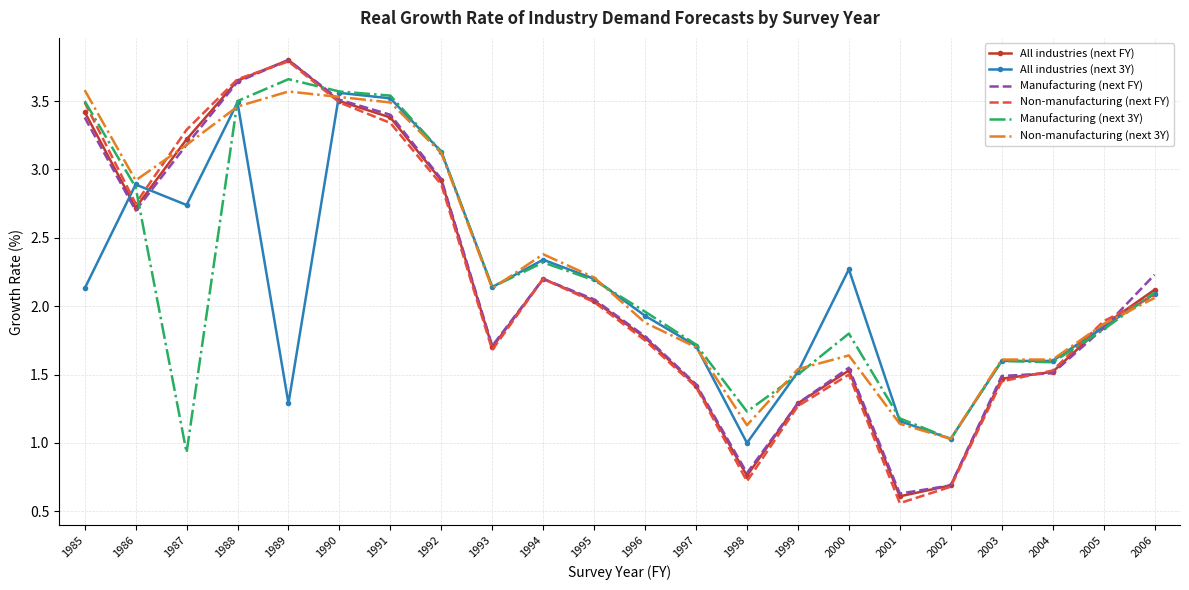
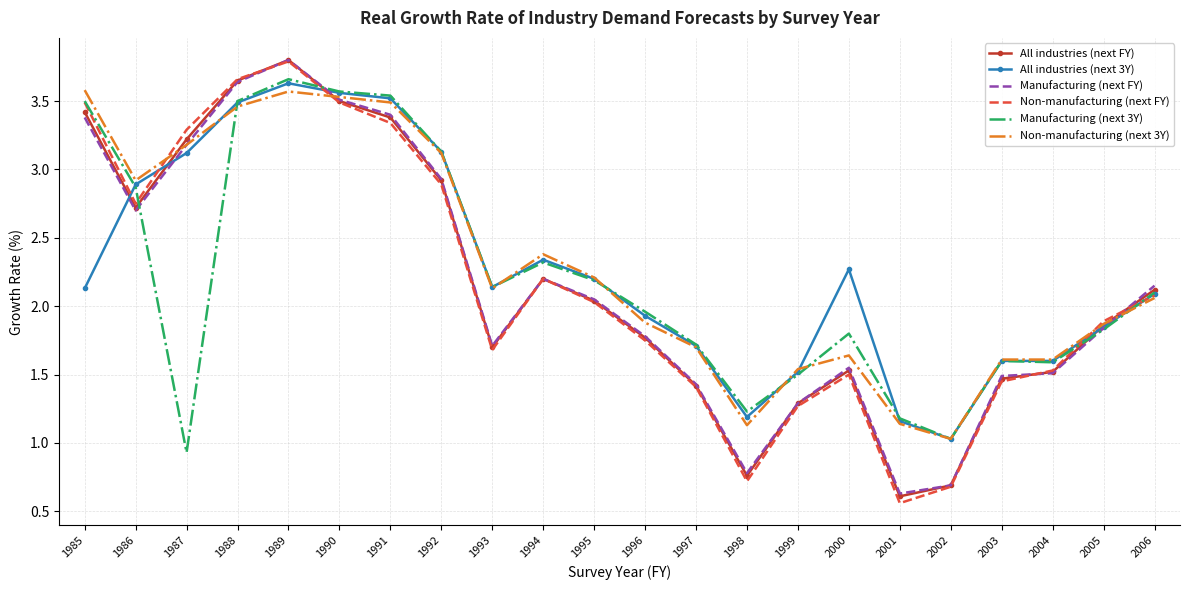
  {
    "All industries (next 3Y)": {
      "1985": 2.13,
      "1986": 2.89,
-     "1987": 2.74,
-     "1989": 1.29,
+     "1987": 3.12,
+     "1989": 3.63,
      "1991": 3.52,
      "1994": 2.34,
      "1996": 1.93,
-     "1998": 1.00,
+     "1998": 1.19,
      "1999": 1.52,
      "2000": 2.27,
      "2001": 1.16
    },
    "Manufacturing (next FY)": {
      "1985": 3.38,
      "1986": 2.70,
      "1991": 3.40,
      "1998": 0.78,
      "2000": 1.55,
      "2001": 0.63,
      "2003": 1.49,
-     "2006": 2.23
+     "2006": 2.15
    },
    "Manufacturing (next 3Y)": {
      "1986": 2.87,
      "1987": 0.93,
      "1989": 3.66,
      "1991": 3.54,
      "1994": 2.32,
      "1996": 1.96,
      "1998": 1.23,
      "1999": 1.50,
      "2000": 1.80,
      "2001": 1.18
    }
  }
